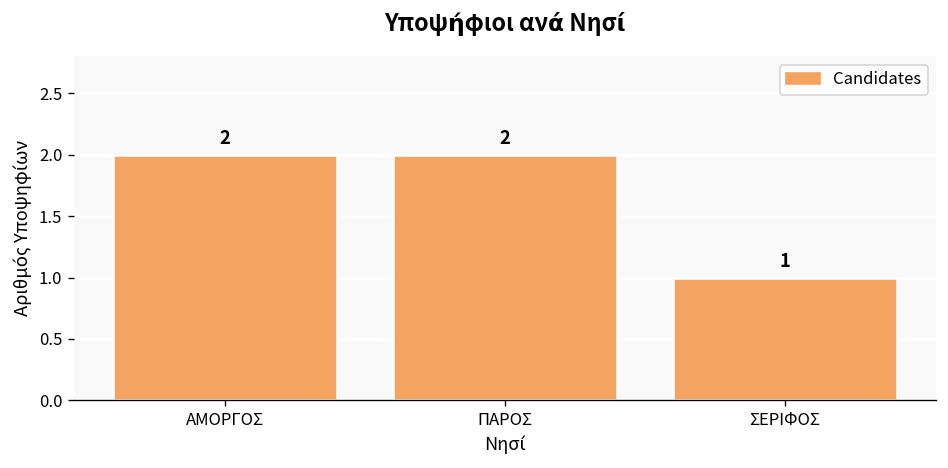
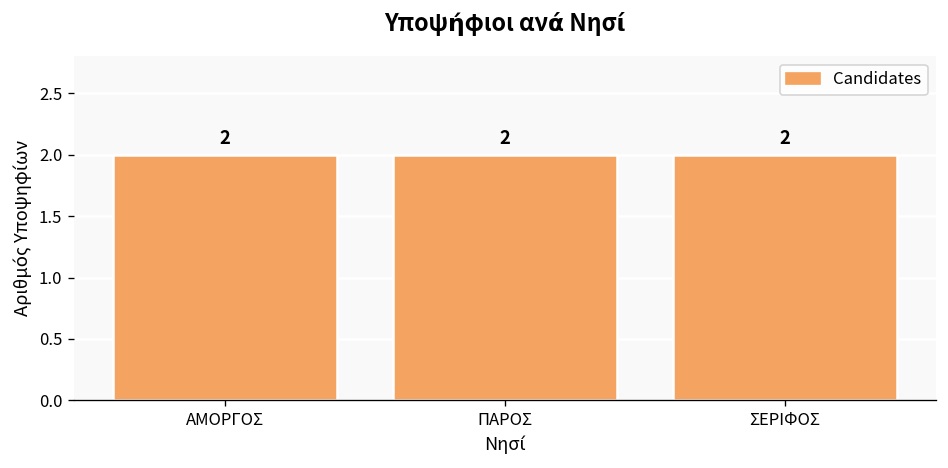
  {
    "ΑΜΟΡΓΟΣ": 2,
    "ΠΑΡΟΣ": 2,
-   "ΣΕΡΙΦΟΣ": 1
+   "ΣΕΡΙΦΟΣ": 2
  }
